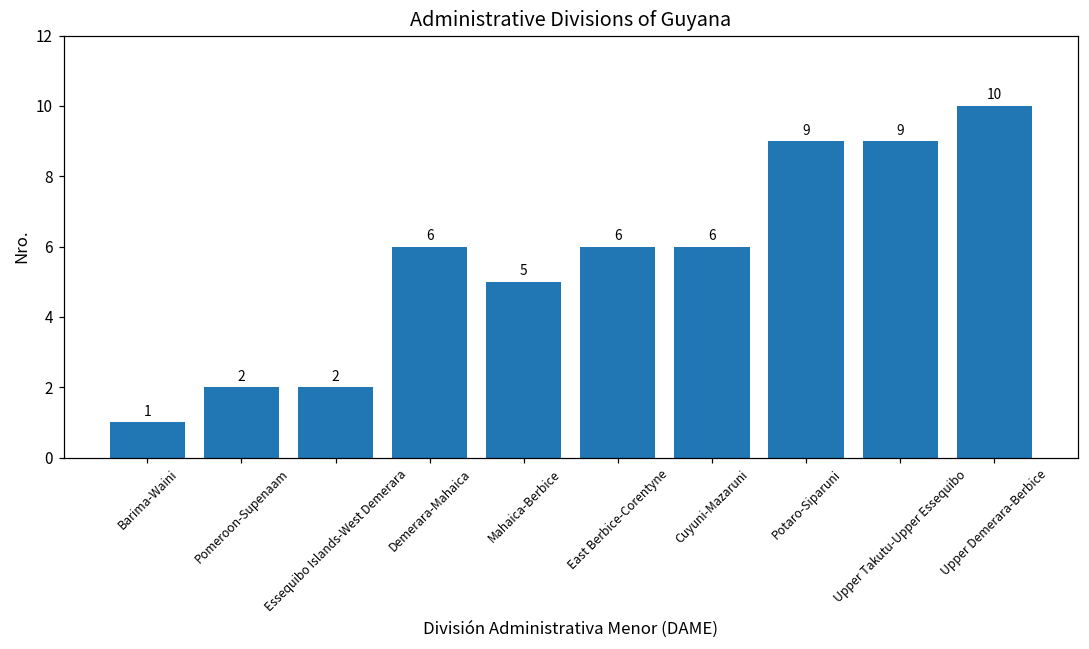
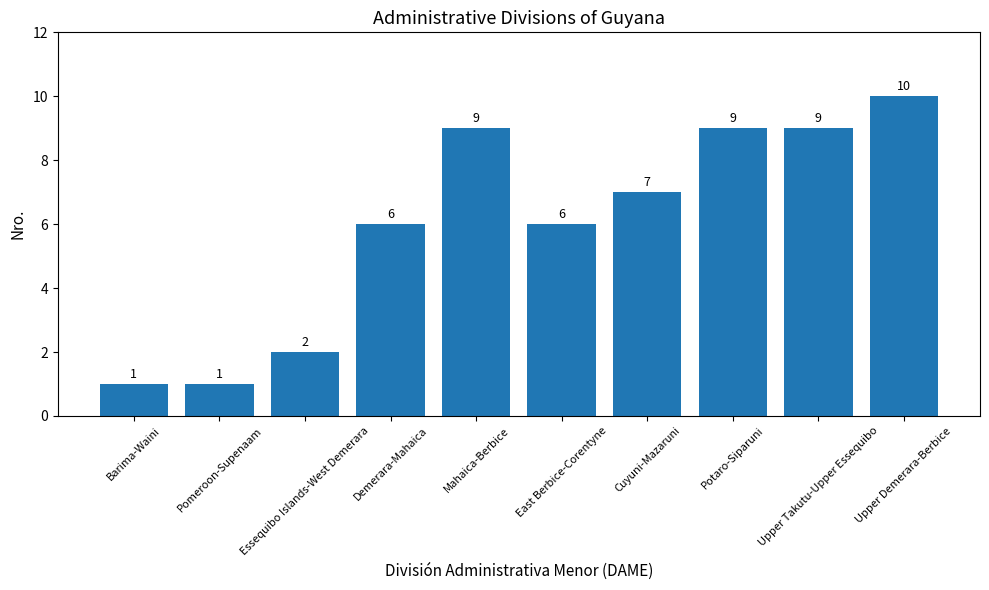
  {
    "Barima-Waini": 1,
-   "Pomeroon-Supenaam": 2,
+   "Pomeroon-Supenaam": 1,
    "Essequibo Islands-West Demerara": 2,
    "Demerara-Mahaica": 6,
-   "Mahaica-Berbice": 5,
+   "Mahaica-Berbice": 9,
    "East Berbice-Corentyne": 6,
-   "Cuyuni-Mazaruni": 6,
+   "Cuyuni-Mazaruni": 7,
    "Potaro-Siparuni": 9,
    "Upper Takutu-Upper Essequibo": 9,
    "Upper Demerara-Berbice": 10
  }
